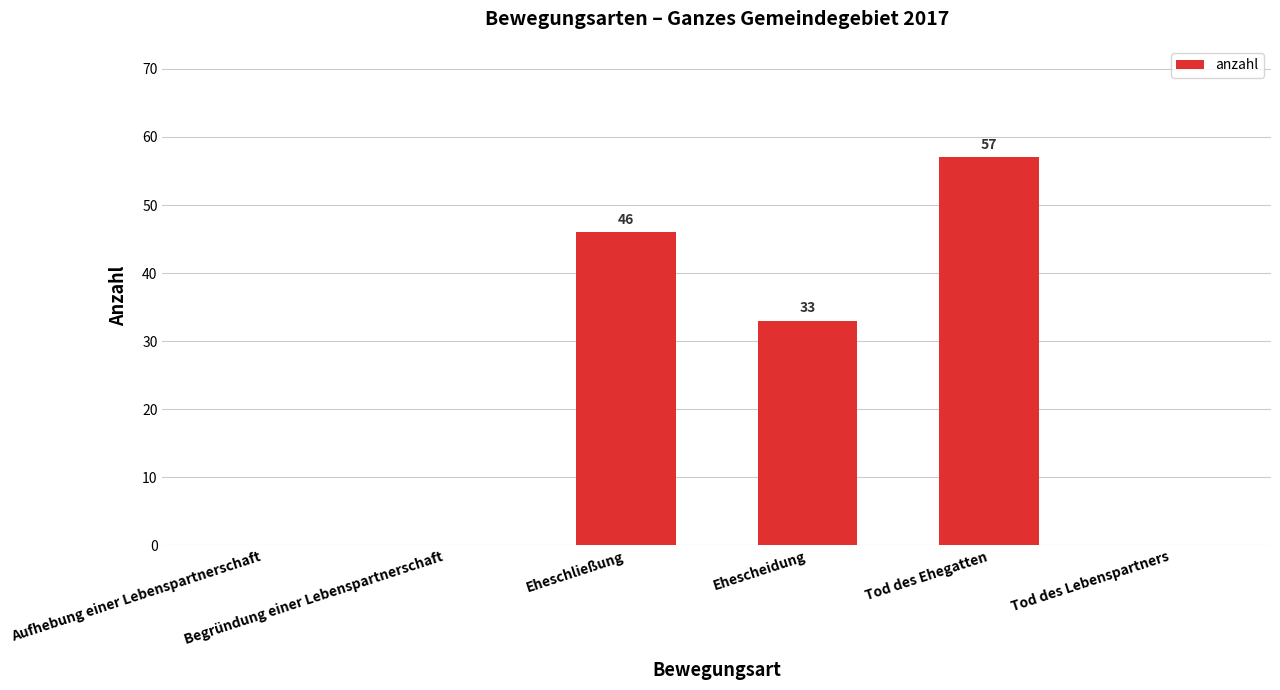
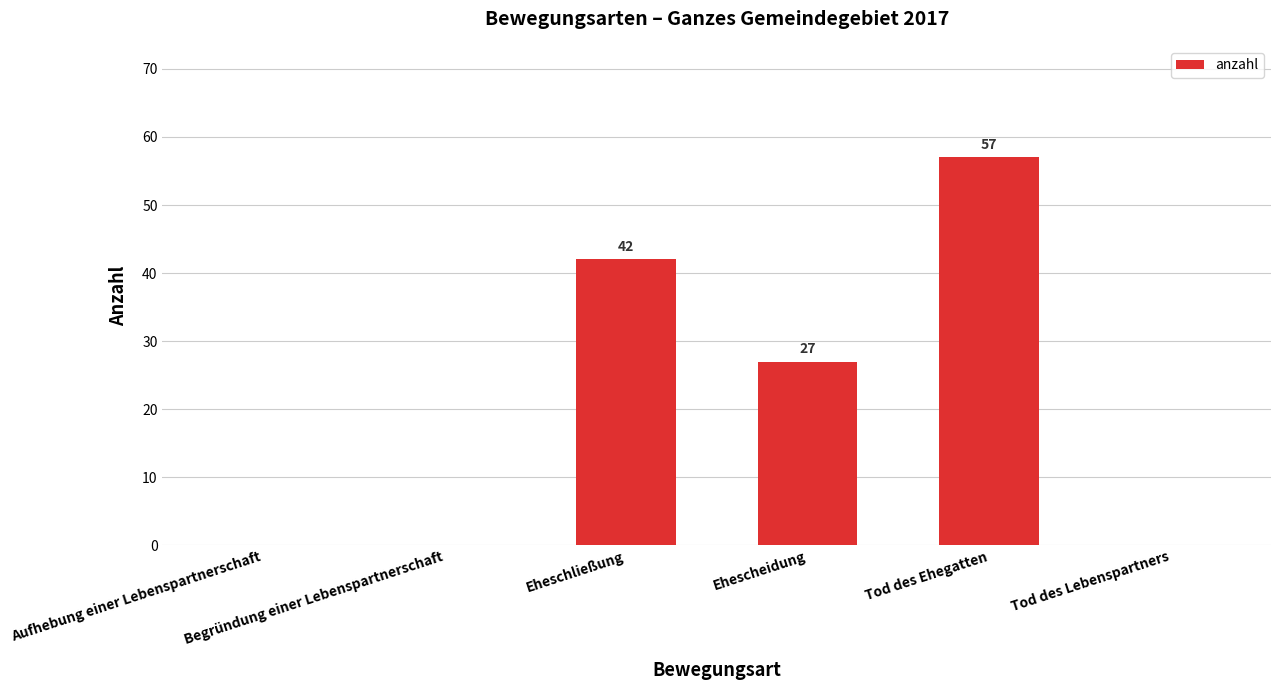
  {
-   "Eheschließung": 46,
-   "Ehescheidung": 33,
+   "Eheschließung": 42,
+   "Ehescheidung": 27,
    "Tod des Ehegatten": 57
  }
